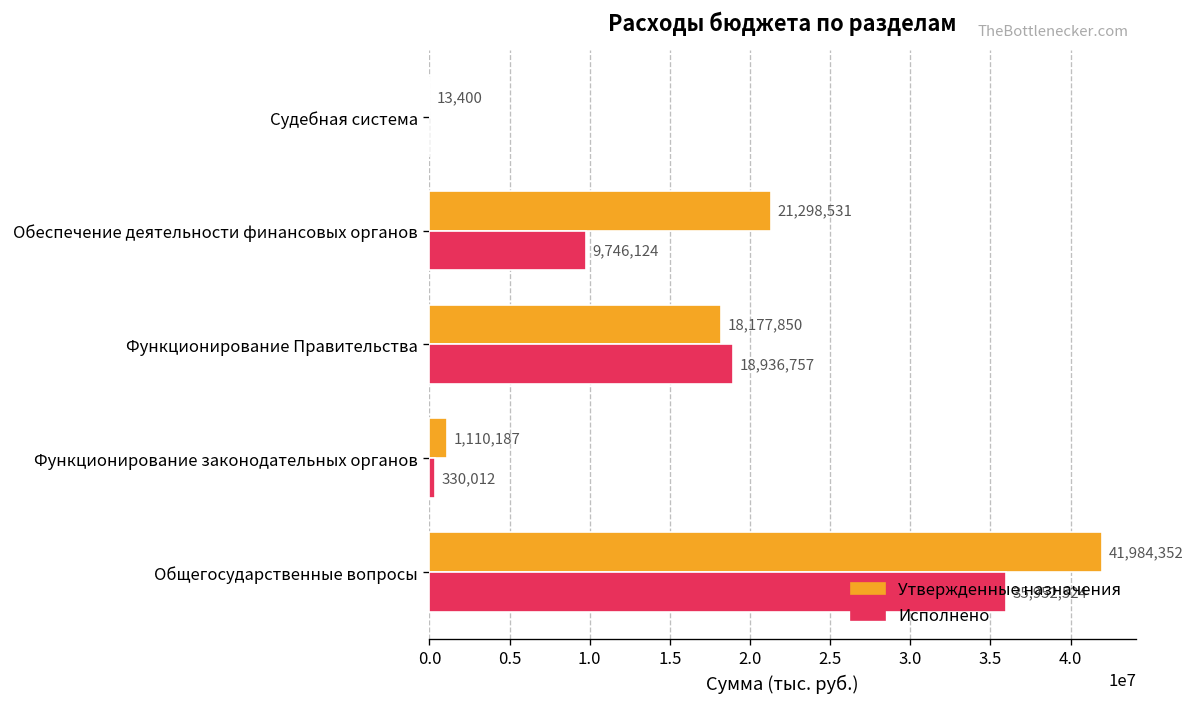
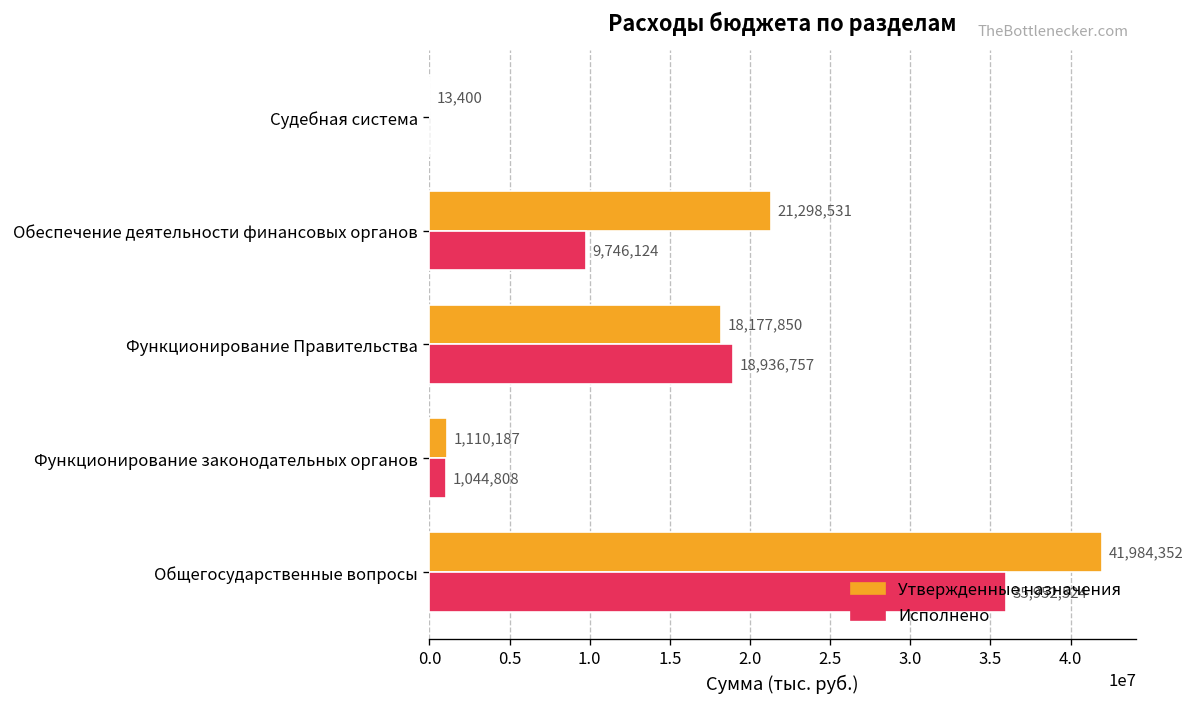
  {
    "Утвержденные назначения": {
      "Судебная система": "13,400",
      "Обеспечение деятельности финансовых органов": "21,298,531",
      "Функционирование Правительства": "18,177,850",
      "Функционирование законодательных органов": "1,110,187",
      "Общегосударственные вопросы": "41,984,352"
    },
    "Исполнено": {
      "Обеспечение деятельности финансовых органов": "9,746,124",
      "Функционирование Правительства": "18,936,757",
-     "Функционирование законодательных органов": "330,012",
+     "Функционирование законодательных органов": "1,044,808",
      "Общегосударственные вопросы": "35,952,524"
    }
  }
